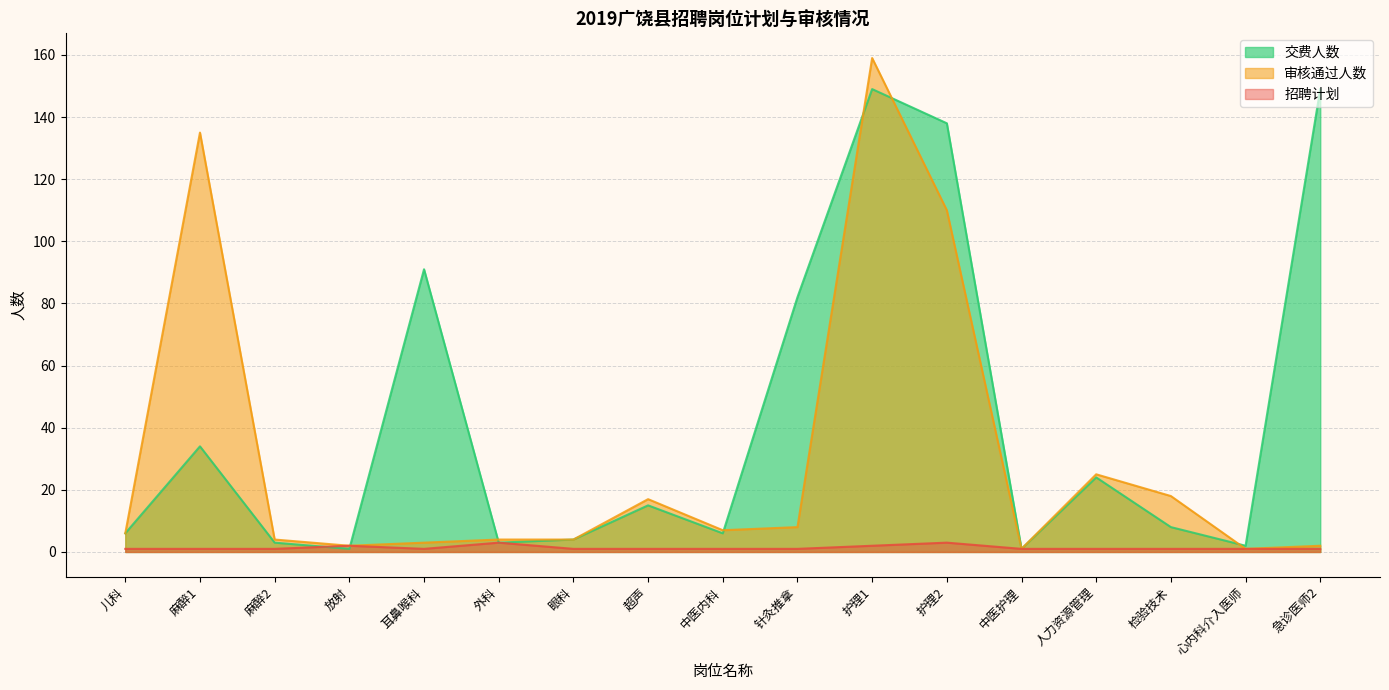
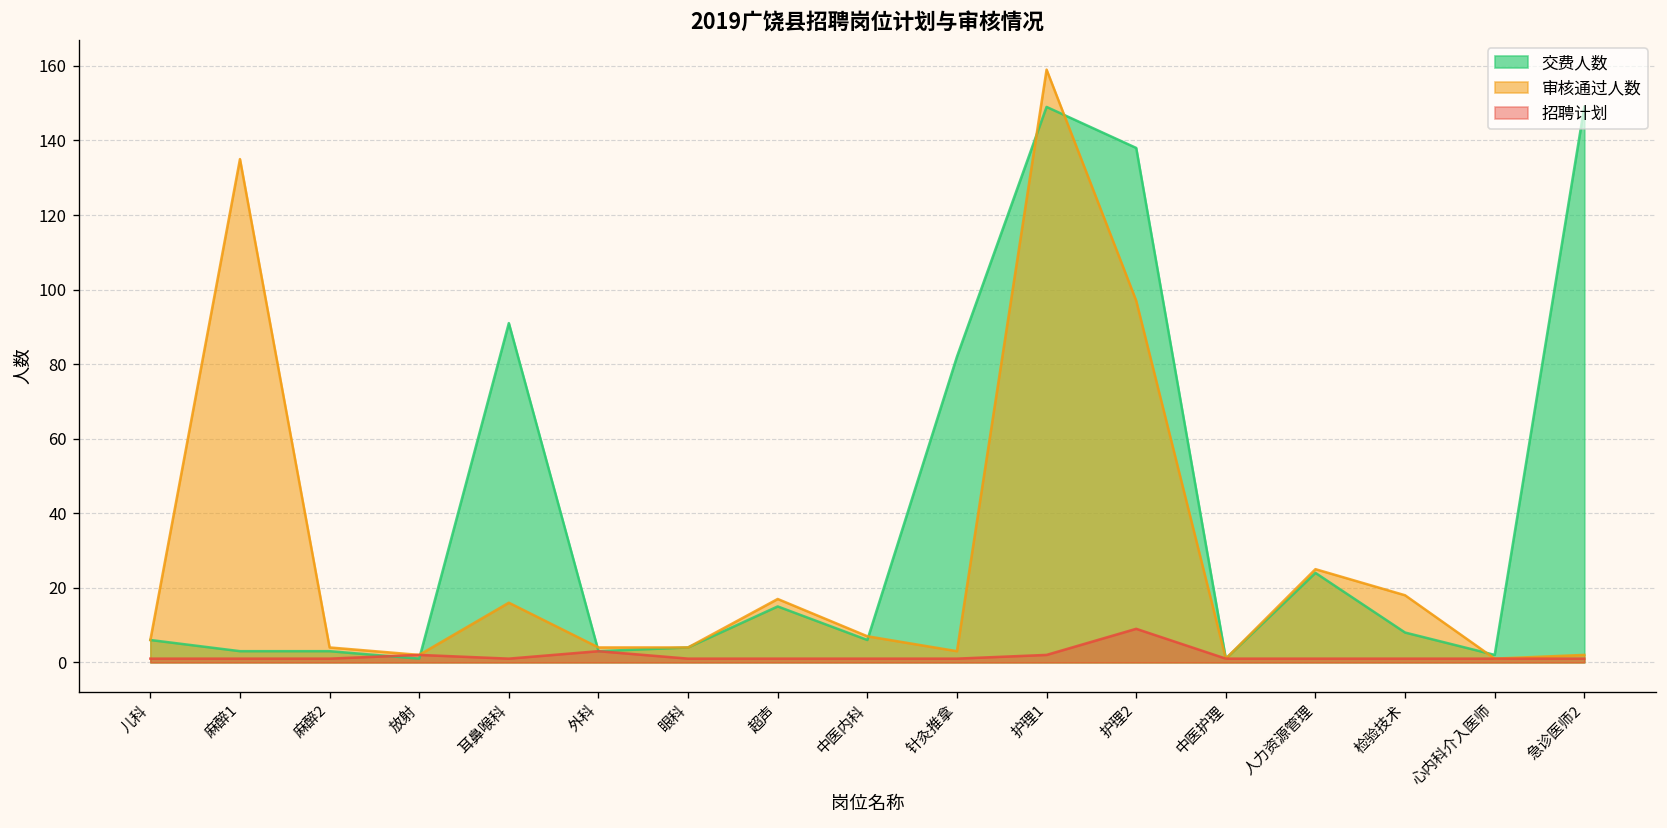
  {
    "交费人数": {
-     "麻醉1": 34,
+     "麻醉1": 3,
      "麻醉2": 3,
      "放射": 1,
      "耳鼻喉科": 91,
      "超声": 15,
      "中医内科": 6,
      "针灸推拿": 82,
      "护理1": 149,
      "护理2": 138,
      "人力资源管理": 24,
      "检验技术": 8,
      "心内科介入医师": 2
    },
    "审核通过人数": {
      "麻醉1": 135,
      "麻醉2": 4,
-     "耳鼻喉科": 3,
+     "耳鼻喉科": 16,
      "外科": 4,
      "超声": 17,
      "中医内科": 7,
-     "针灸推拿": 8,
+     "针灸推拿": 3,
      "护理1": 159,
-     "护理2": 110,
+     "护理2": 97,
      "人力资源管理": 25,
      "检验技术": 18,
      "急诊医师2": 2
    },
    "招聘计划": {
      "儿科": 1,
      "麻醉1": 1,
      "麻醉2": 1,
      "耳鼻喉科": 1,
      "眼科": 1,
      "超声": 1,
      "中医内科": 1,
      "针灸推拿": 1,
      "护理1": 2,
-     "护理2": 3,
+     "护理2": 9,
      "人力资源管理": 1,
      "检验技术": 1,
      "急诊医师2": 1
    }
  }
